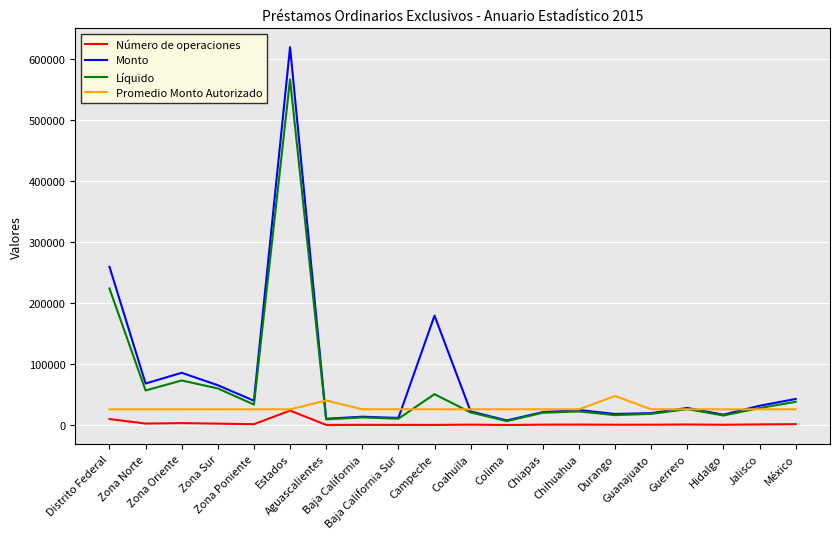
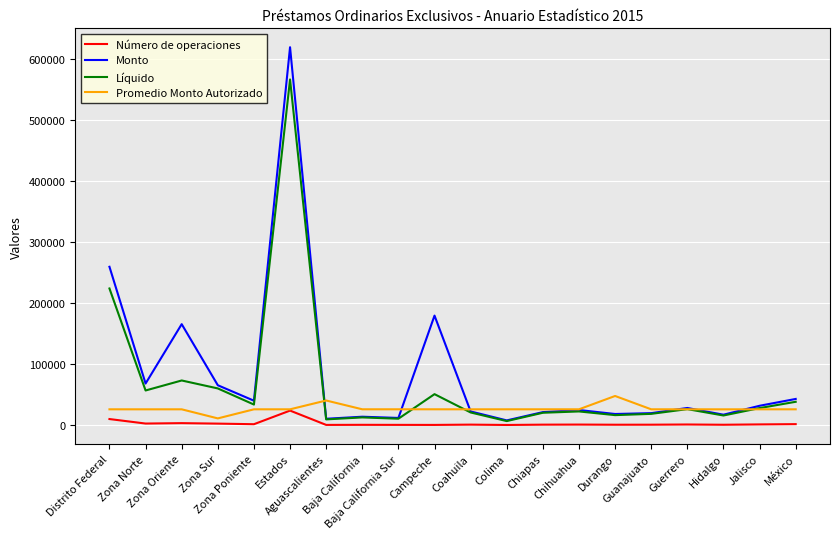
  {
    "Número de operaciones": {
      "Distrito Federal": 10000,
      "Zona Norte": 0,
      "Zona Oriente": 0,
      "Zona Sur": 0,
      "Zona Poniente": 0,
      "Aguascalientes": 0,
      "Baja California": 0,
      "Baja California Sur": 0,
      "Campeche": 0,
      "Coahuila": 0,
      "Colima": 0,
      "Chiapas": 0,
      "Chihuahua": 0,
      "Durango": 0,
      "Guanajuato": 0,
      "Guerrero": 0,
      "Hidalgo": 0,
      "Jalisco": 0,
      "México": 0
    },
    "Monto": {
      "Distrito Federal": 260000,
      "Zona Norte": 70000,
-     "Zona Oriente": 90000,
+     "Zona Oriente": 170000,
      "Zona Sur": 70000,
      "Zona Poniente": 40000,
      "Estados": 620000,
      "Campeche": 180000,
      "México": 40000
    },
    "Líquido": {
      "Distrito Federal": 220000,
      "Zona Norte": 60000,
      "Zona Oriente": 70000,
      "Zona Sur": 60000,
      "Zona Poniente": 30000,
      "Estados": 570000,
      "Campeche": 50000,
      "México": 40000
    },
    "Promedio Monto Autorizado": {
      "Distrito Federal": 30000,
      "Zona Norte": 30000,
      "Zona Oriente": 30000,
-     "Zona Sur": 30000,
+     "Zona Sur": 10000,
      "Zona Poniente": 30000,
      "Aguascalientes": 40000,
      "Baja California": 30000,
      "Baja California Sur": 30000,
      "Campeche": 30000,
      "Colima": 30000,
      "Chiapas": 30000,
      "Durango": 50000,
      "Guanajuato": 30000,
      "Hidalgo": 30000,
      "México": 30000
    }
  }
